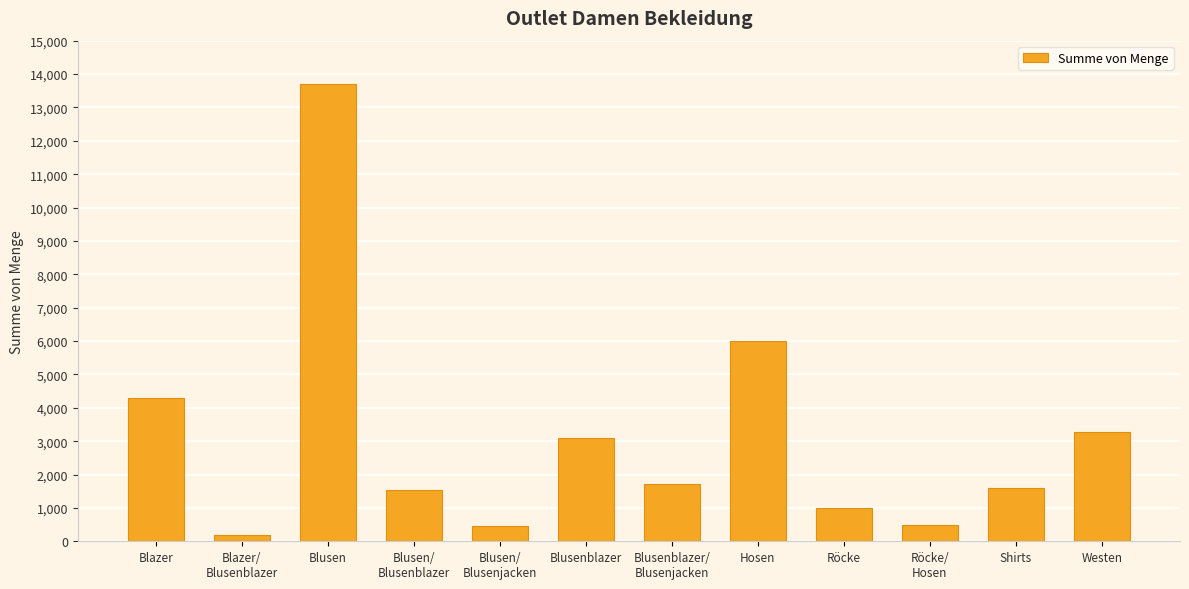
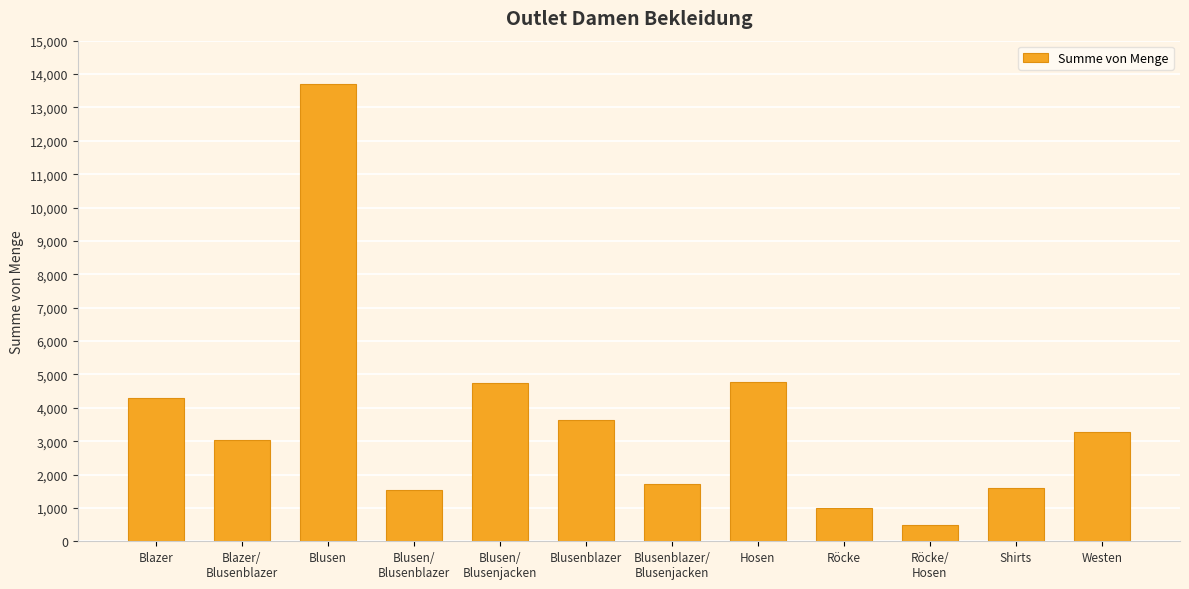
  {
    "Blazer": "4,300",
-   "Blazer/ Blusenblazer": "200",
+   "Blazer/ Blusenblazer": "3,000",
    "Blusen": "13,700",
    "Blusen/ Blusenblazer": "1,600",
-   "Blusen/ Blusenjacken": "500",
-   "Blusenblazer": "3,100",
+   "Blusen/ Blusenjacken": "4,700",
+   "Blusenblazer": "3,600",
    "Blusenblazer/ Blusenjacken": "1,700",
-   "Hosen": "6,000",
+   "Hosen": "4,800",
    "Röcke": "1,000",
    "Röcke/ Hosen": "500",
    "Shirts": "1,600",
    "Westen": "3,300"
  }
